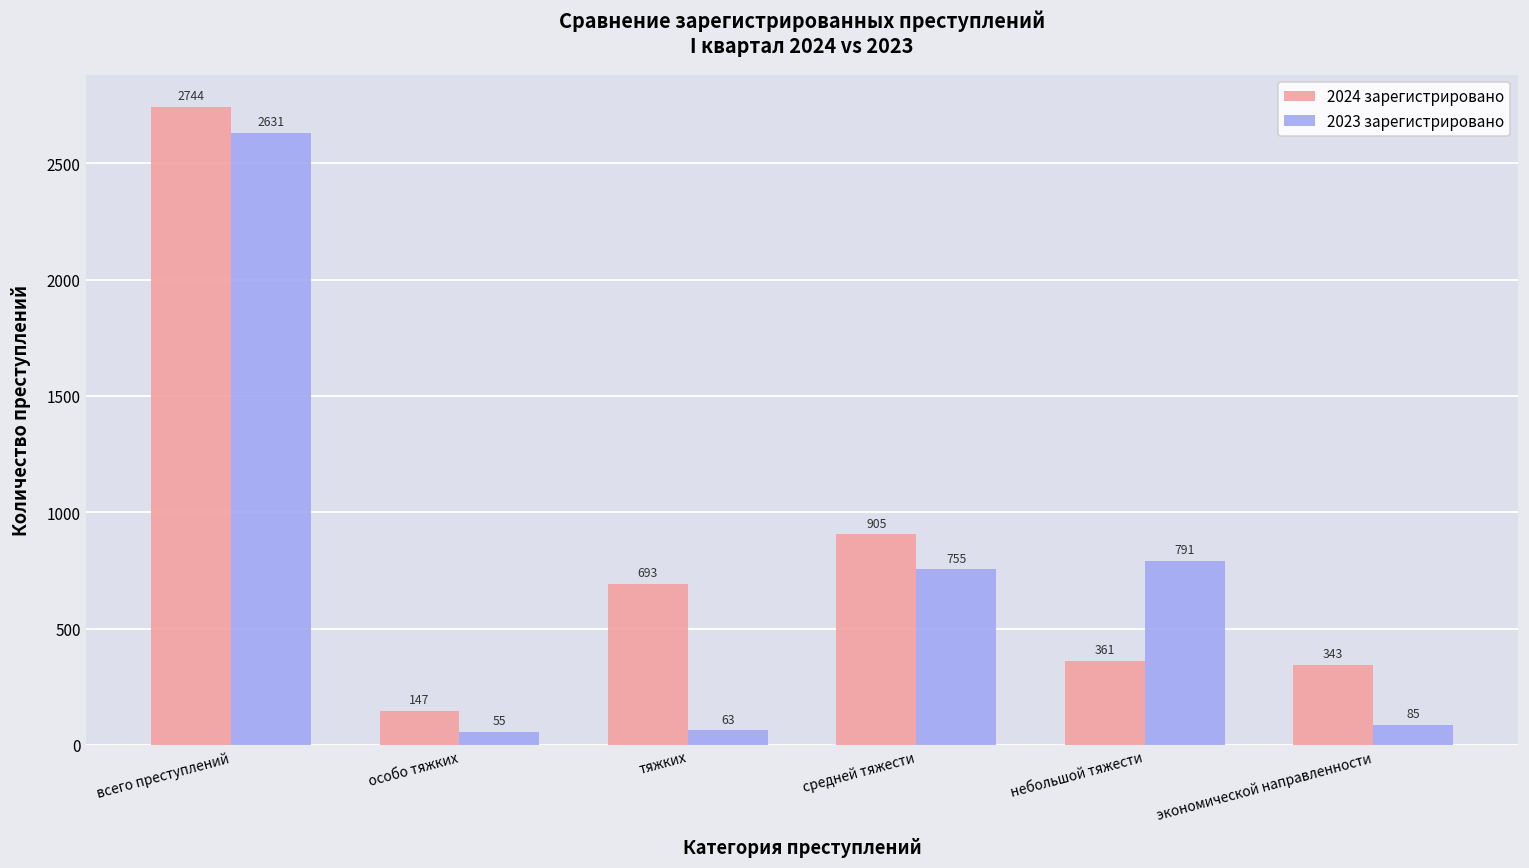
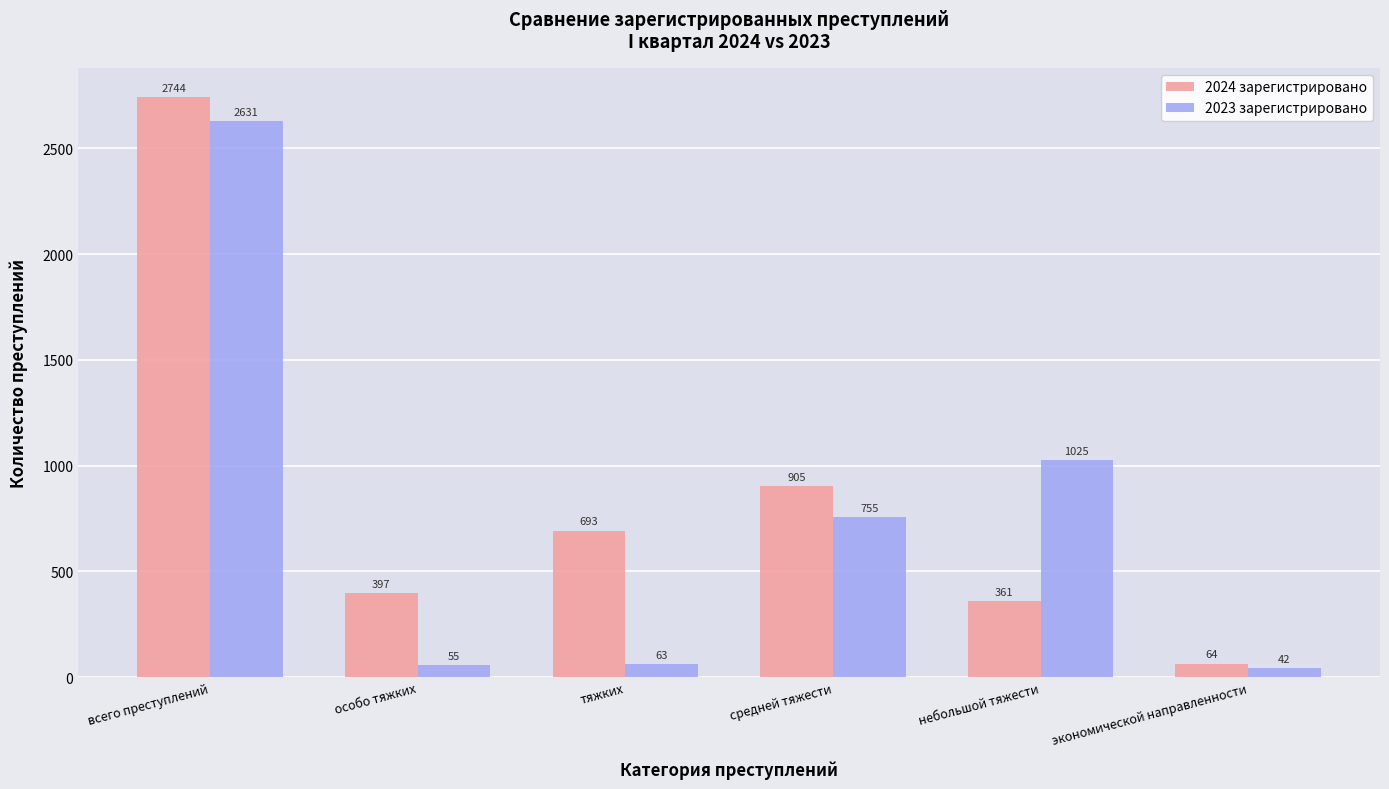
  {
    "2024 зарегистрировано": {
      "всего преступлений": 2744,
-     "особо тяжких": 147,
+     "особо тяжких": 397,
      "тяжких": 693,
      "средней тяжести": 905,
      "небольшой тяжести": 361,
-     "экономической направленности": 343
+     "экономической направленности": 64
    },
    "2023 зарегистрировано": {
      "всего преступлений": 2631,
      "особо тяжких": 55,
      "тяжких": 63,
      "средней тяжести": 755,
-     "небольшой тяжести": 791,
-     "экономической направленности": 85
+     "небольшой тяжести": 1025,
+     "экономической направленности": 42
    }
  }
